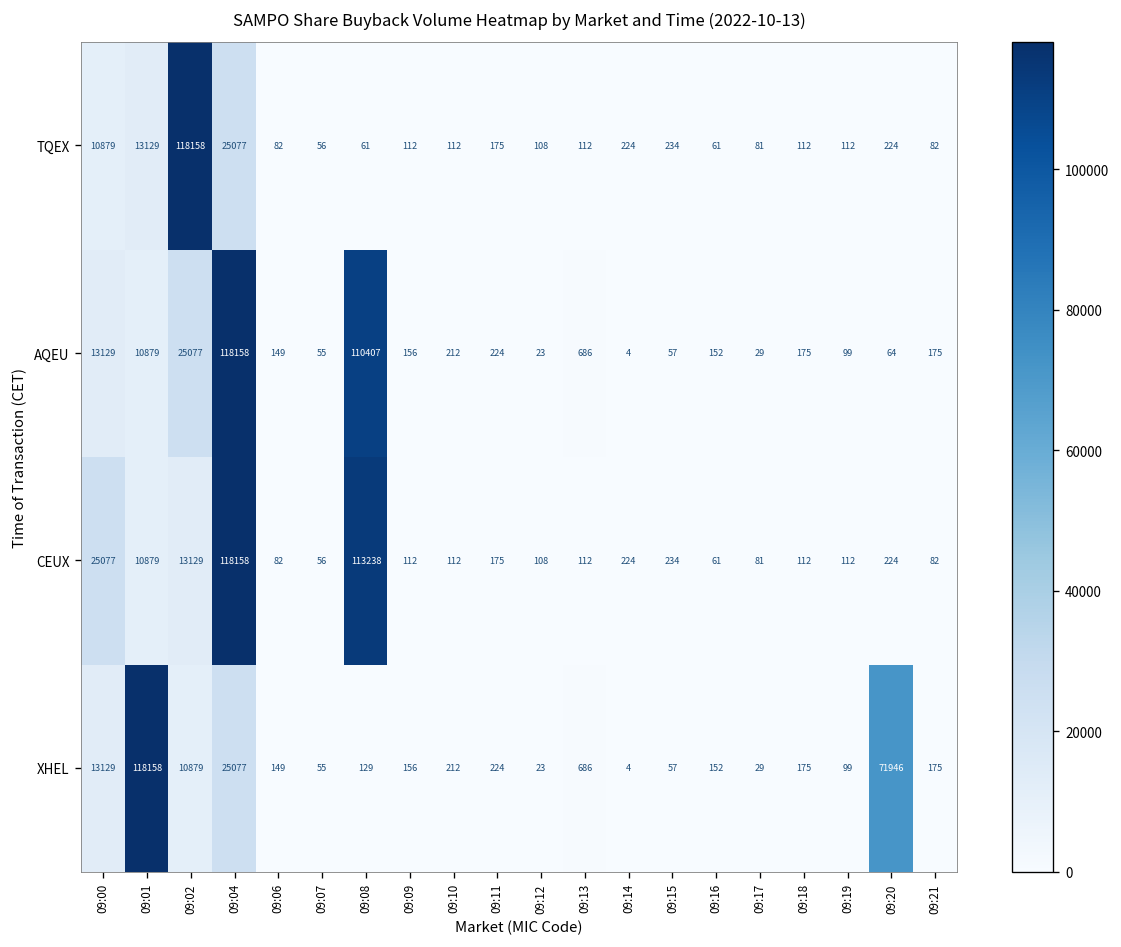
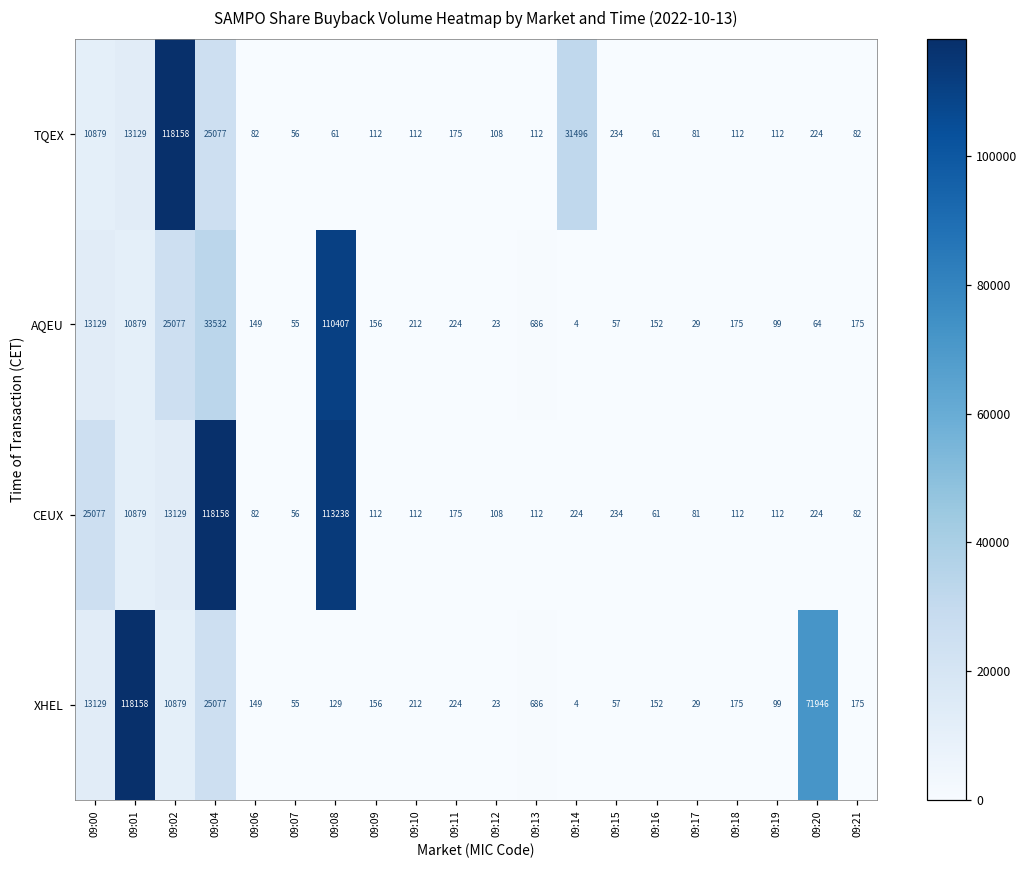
  {
    "TQEX": {
      "09:00": 10879,
      "09:01": 13129,
      "09:02": 118158,
      "09:04": 25077,
      "09:06": 82,
      "09:07": 56,
      "09:08": 61,
      "09:09": 112,
      "09:10": 112,
      "09:11": 175,
      "09:12": 108,
      "09:13": 112,
-     "09:14": 224,
+     "09:14": 31496,
      "09:15": 234,
      "09:16": 61,
      "09:17": 81,
      "09:18": 112,
      "09:19": 112,
      "09:20": 224,
      "09:21": 82
    },
    "AQEU": {
      "09:00": 13129,
      "09:01": 10879,
      "09:02": 25077,
-     "09:04": 118158,
+     "09:04": 33532,
      "09:06": 149,
      "09:07": 55,
      "09:08": 110407,
      "09:09": 156,
      "09:10": 212,
      "09:11": 224,
      "09:12": 23,
      "09:13": 686,
      "09:14": 4,
      "09:15": 57,
      "09:16": 152,
      "09:17": 29,
      "09:18": 175,
      "09:19": 99,
      "09:20": 64,
      "09:21": 175
    },
    "CEUX": {
      "09:00": 25077,
      "09:01": 10879,
      "09:02": 13129,
      "09:04": 118158,
      "09:06": 82,
      "09:07": 56,
      "09:08": 113238,
      "09:09": 112,
      "09:10": 112,
      "09:11": 175,
      "09:12": 108,
      "09:13": 112,
      "09:14": 224,
      "09:15": 234,
      "09:16": 61,
      "09:17": 81,
      "09:18": 112,
      "09:19": 112,
      "09:20": 224,
      "09:21": 82
    },
    "XHEL": {
      "09:00": 13129,
      "09:01": 118158,
      "09:02": 10879,
      "09:04": 25077,
      "09:06": 149,
      "09:07": 55,
      "09:08": 129,
      "09:09": 156,
      "09:10": 212,
      "09:11": 224,
      "09:12": 23,
      "09:13": 686,
      "09:14": 4,
      "09:15": 57,
      "09:16": 152,
      "09:17": 29,
      "09:18": 175,
      "09:19": 99,
      "09:20": 71946,
      "09:21": 175
    }
  }
